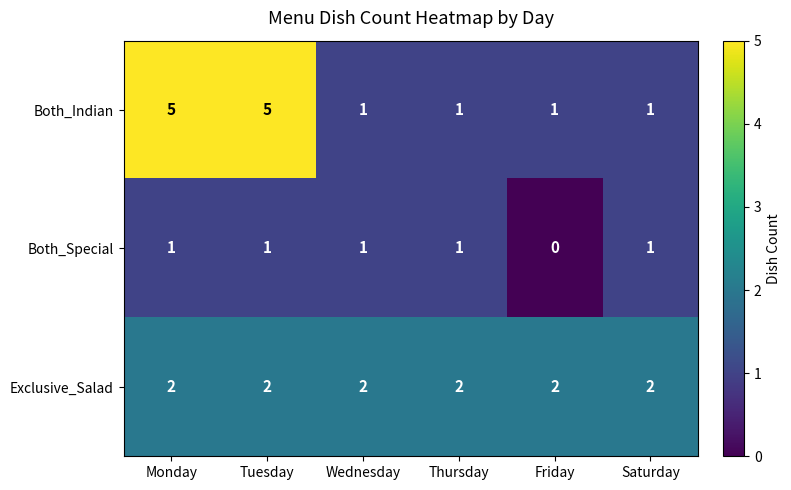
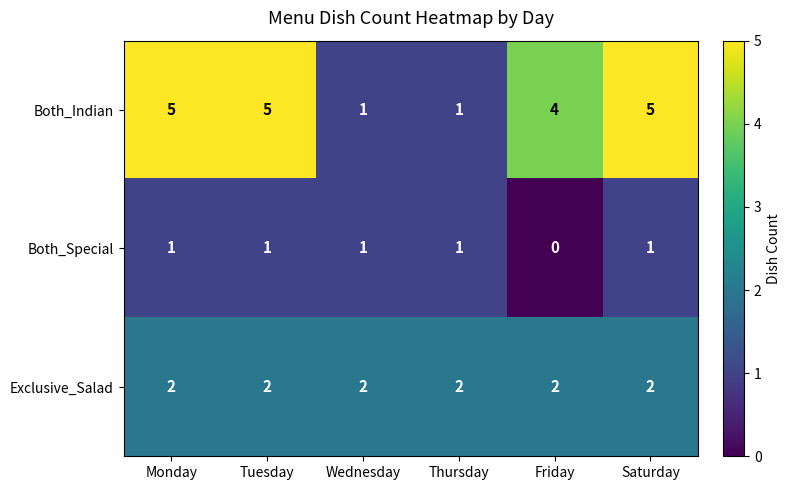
  {
    "Both_Indian": {
      "Monday": 5,
      "Tuesday": 5,
      "Wednesday": 1,
      "Thursday": 1,
-     "Friday": 1,
-     "Saturday": 1
+     "Friday": 4,
+     "Saturday": 5
    },
    "Both_Special": {
      "Monday": 1,
      "Tuesday": 1,
      "Wednesday": 1,
      "Thursday": 1,
      "Friday": 0,
      "Saturday": 1
    },
    "Exclusive_Salad": {
      "Monday": 2,
      "Tuesday": 2,
      "Wednesday": 2,
      "Thursday": 2,
      "Friday": 2,
      "Saturday": 2
    }
  }
